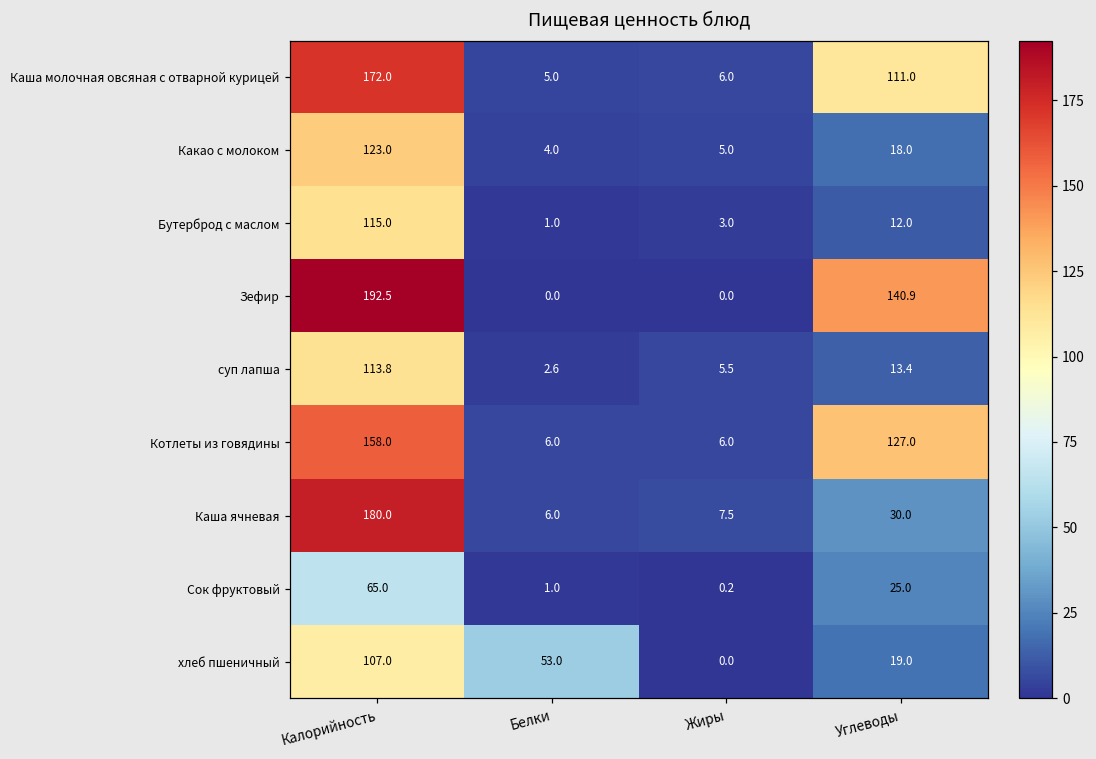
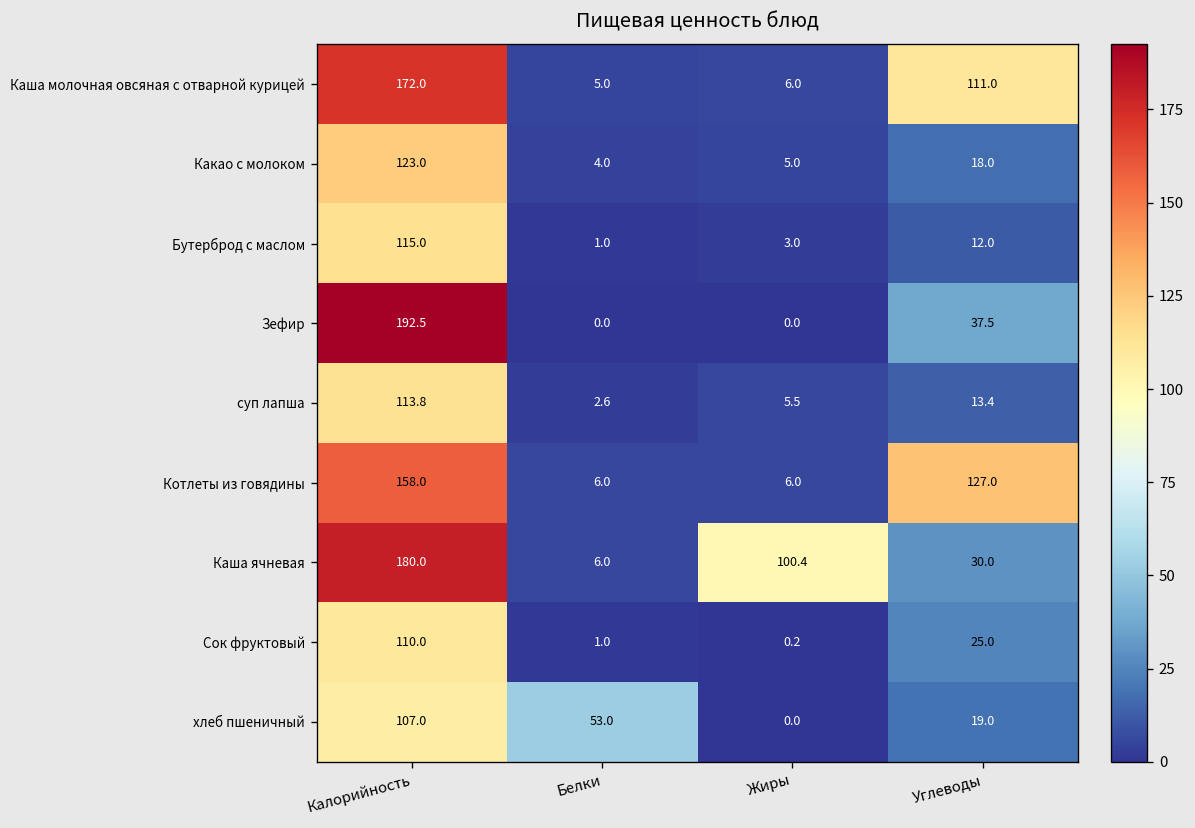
  {
    "Каша молочная овсяная с отварной курицей": {
      "Калорийность": 172.0,
      "Белки": 5.0,
      "Жиры": 6.0,
      "Углеводы": 111.0
    },
    "Какао с молоком": {
      "Калорийность": 123.0,
      "Белки": 4.0,
      "Жиры": 5.0,
      "Углеводы": 18.0
    },
    "Бутерброд с маслом": {
      "Калорийность": 115.0,
      "Белки": 1.0,
      "Жиры": 3.0,
      "Углеводы": 12.0
    },
    "Зефир": {
      "Калорийность": 192.5,
      "Белки": 0.0,
      "Жиры": 0.0,
-     "Углеводы": 140.9
+     "Углеводы": 37.5
    },
    "суп лапша": {
      "Калорийность": 113.8,
      "Белки": 2.6,
      "Жиры": 5.5,
      "Углеводы": 13.4
    },
    "Котлеты из говядины": {
      "Калорийность": 158.0,
      "Белки": 6.0,
      "Жиры": 6.0,
      "Углеводы": 127.0
    },
    "Каша ячневая": {
      "Калорийность": 180.0,
      "Белки": 6.0,
-     "Жиры": 7.5,
+     "Жиры": 100.4,
      "Углеводы": 30.0
    },
    "Сок фруктовый": {
-     "Калорийность": 65.0,
+     "Калорийность": 110.0,
      "Белки": 1.0,
      "Жиры": 0.2,
      "Углеводы": 25.0
    },
    "хлеб пшеничный": {
      "Калорийность": 107.0,
      "Белки": 53.0,
      "Жиры": 0.0,
      "Углеводы": 19.0
    }
  }
